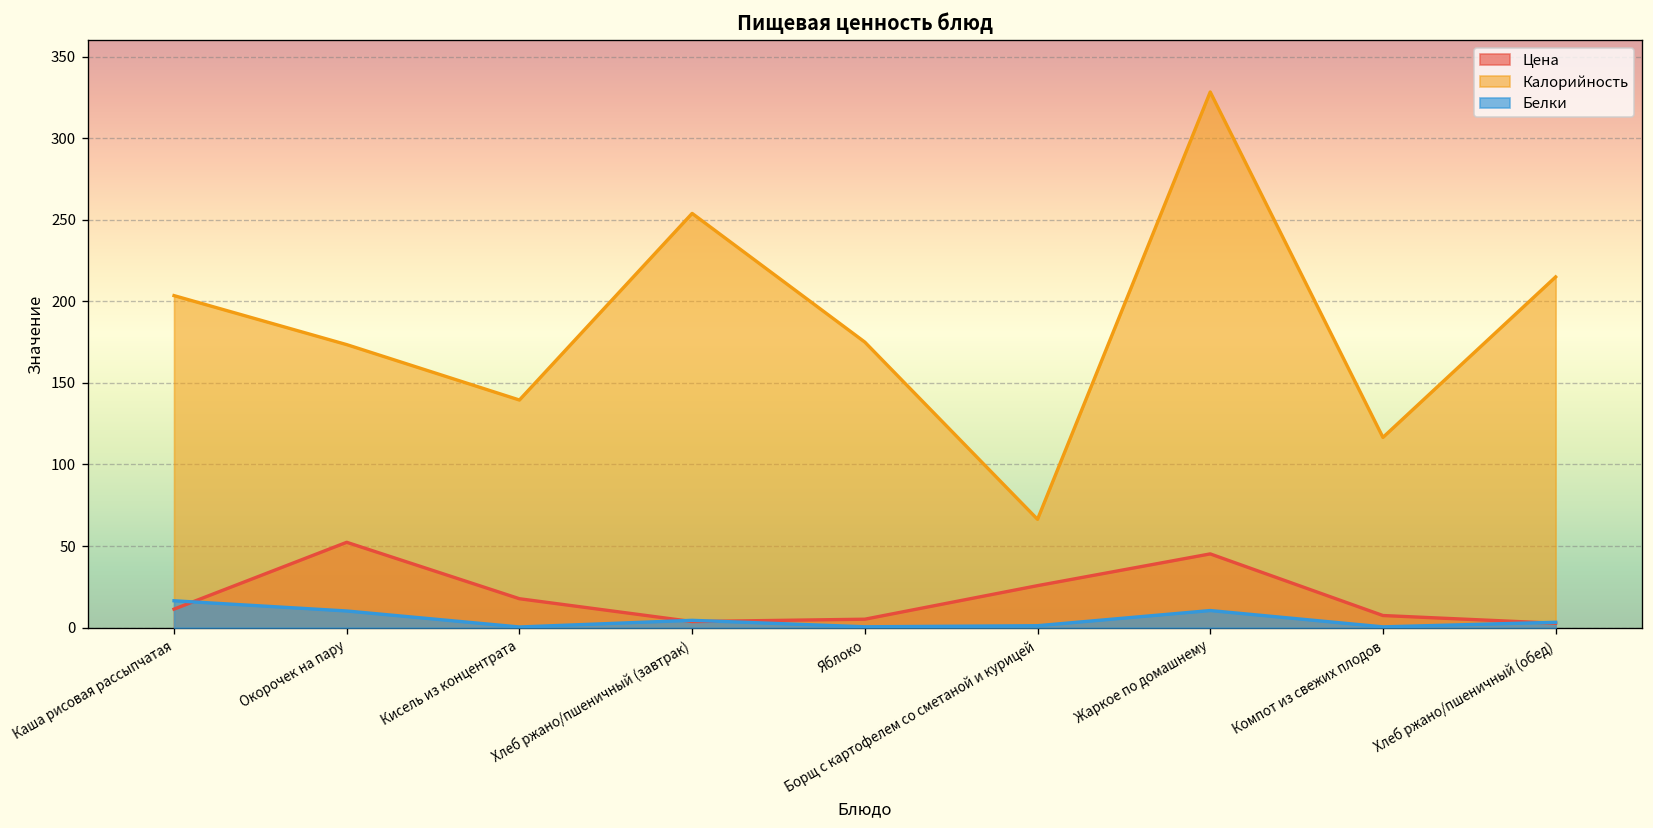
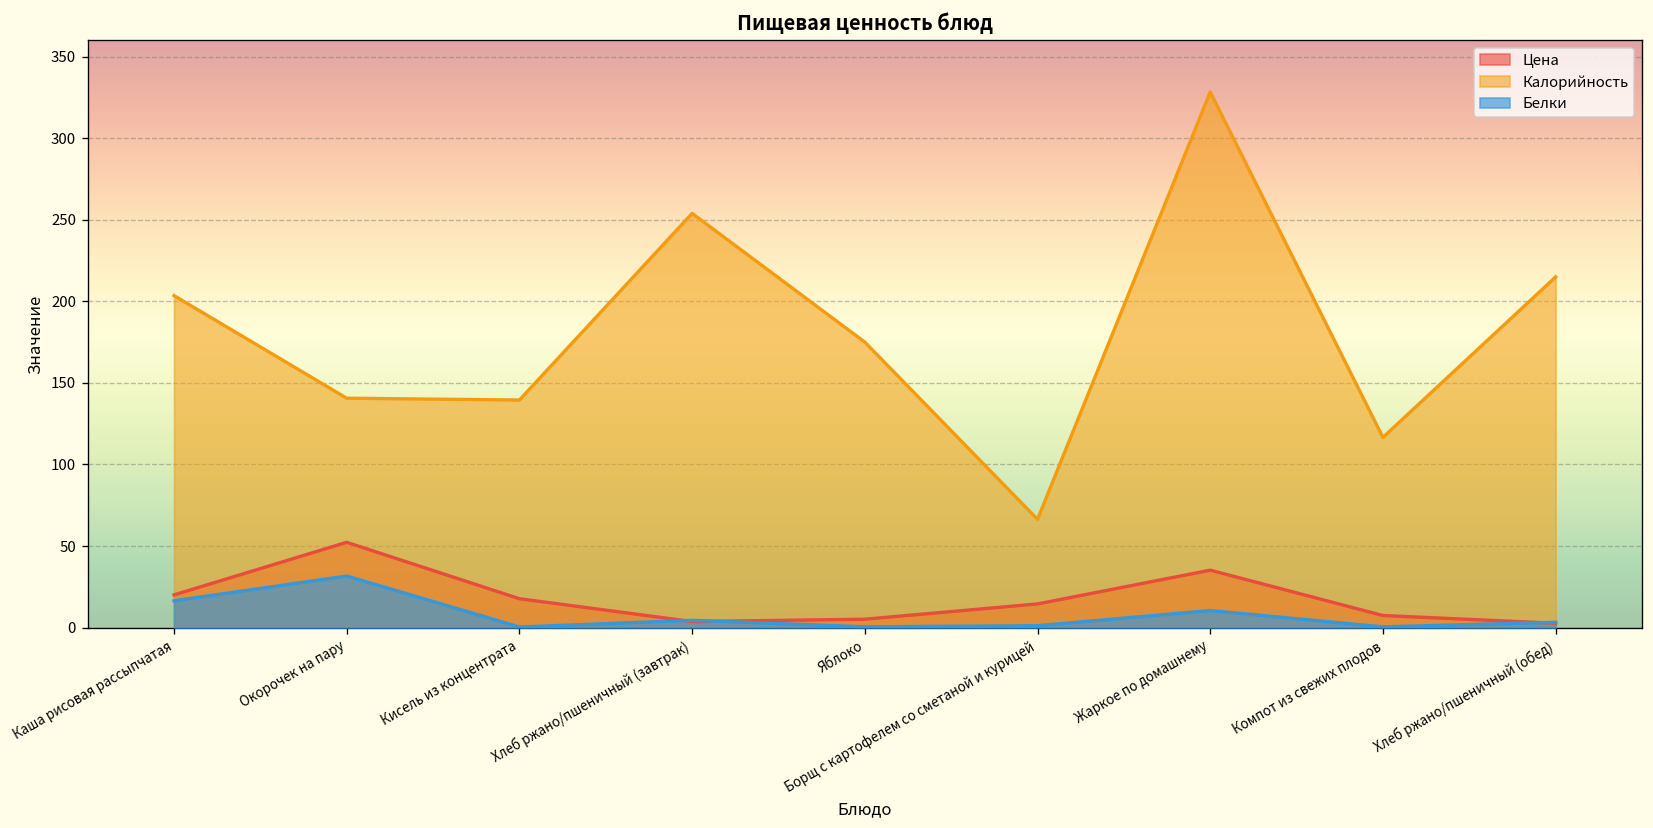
  {
    "Цена": {
-     "Каша рисовая рассыпчатая": 11,
+     "Каша рисовая рассыпчатая": 20,
      "Окорочек на пару": 52,
      "Кисель из концентрата": 18,
      "Яблоко": 5,
-     "Борщ с картофелем со сметаной и курицей": 26,
-     "Жаркое по домашнему": 45,
+     "Борщ с картофелем со сметаной и курицей": 15,
+     "Жаркое по домашнему": 35,
      "Компот из свежих плодов": 7
    },
    "Калорийность": {
      "Каша рисовая рассыпчатая": 203,
-     "Окорочек на пару": 173,
+     "Окорочек на пару": 141,
      "Кисель из концентрата": 140,
      "Хлеб ржано/пшеничный (завтрак)": 254,
      "Яблоко": 175,
      "Борщ с картофелем со сметаной и курицей": 66,
      "Жаркое по домашнему": 328,
      "Компот из свежих плодов": 117,
      "Хлеб ржано/пшеничный (обед)": 215
    },
    "Белки": {
      "Каша рисовая рассыпчатая": 17,
-     "Окорочек на пару": 10,
+     "Окорочек на пару": 32,
      "Кисель из концентрата": 0,
      "Яблоко": 1,
      "Борщ с картофелем со сметаной и курицей": 1,
      "Жаркое по домашнему": 11,
      "Компот из свежих плодов": 1
    }
  }
